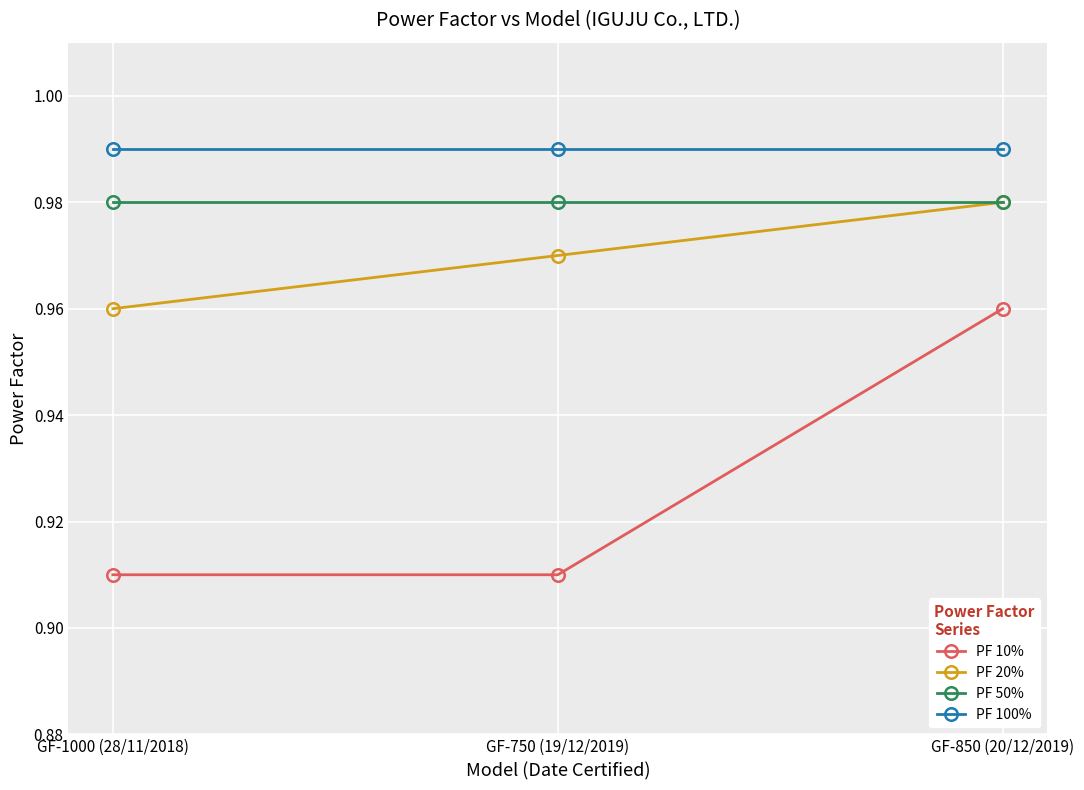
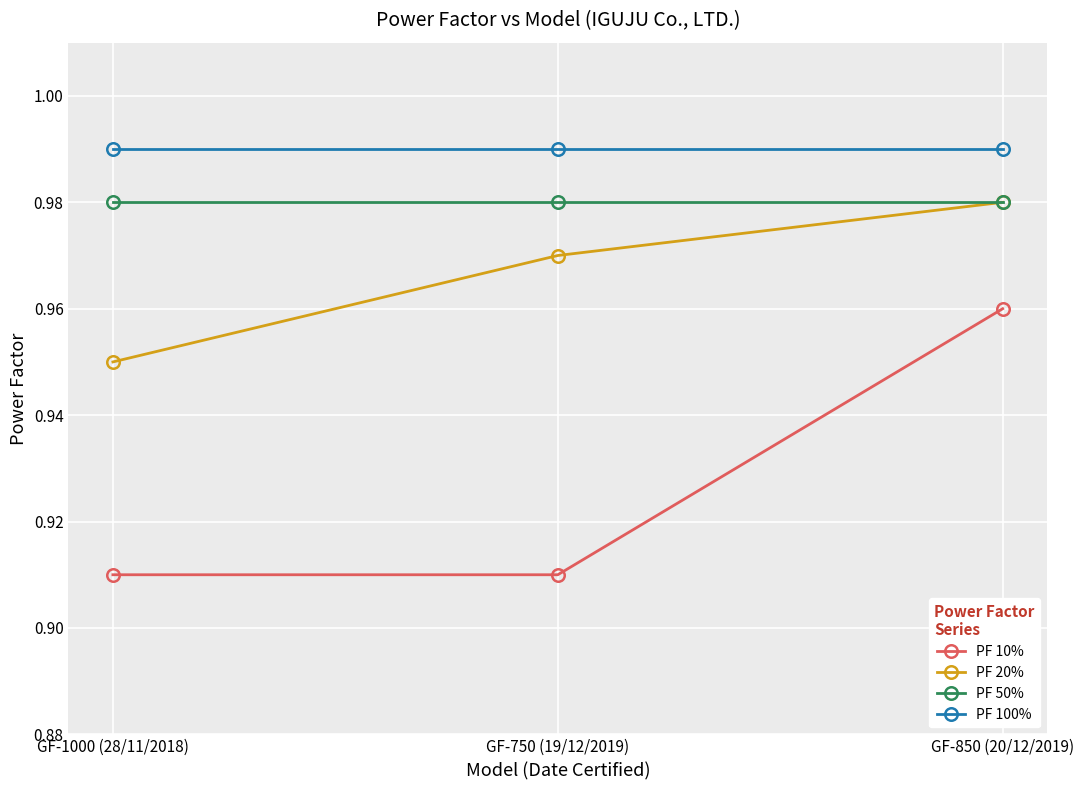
  {
    "PF 10%": {
      "GF-1000 (28/11/2018)": 0.91,
      "GF-750 (19/12/2019)": 0.91,
      "GF-850 (20/12/2019)": 0.96
    },
    "PF 20%": {
-     "GF-1000 (28/11/2018)": 0.96,
+     "GF-1000 (28/11/2018)": 0.95,
      "GF-750 (19/12/2019)": 0.97
    },
    "PF 50%": {
      "GF-1000 (28/11/2018)": 0.98,
      "GF-750 (19/12/2019)": 0.98
    },
    "PF 100%": {
      "GF-1000 (28/11/2018)": 0.99,
      "GF-750 (19/12/2019)": 0.99,
      "GF-850 (20/12/2019)": 0.99
    }
  }
